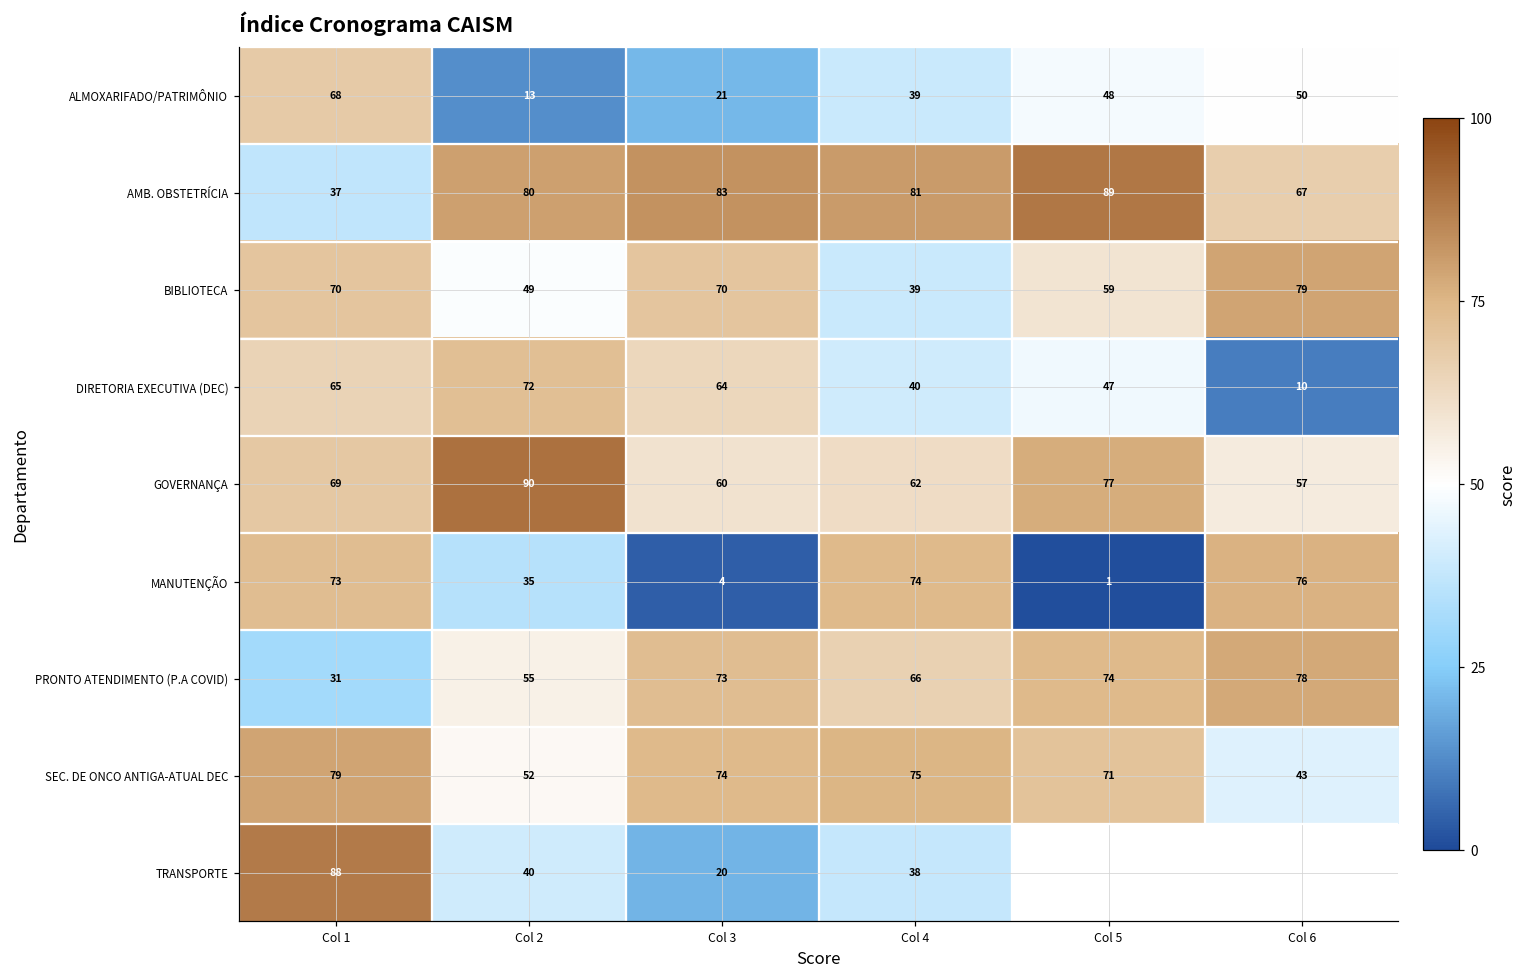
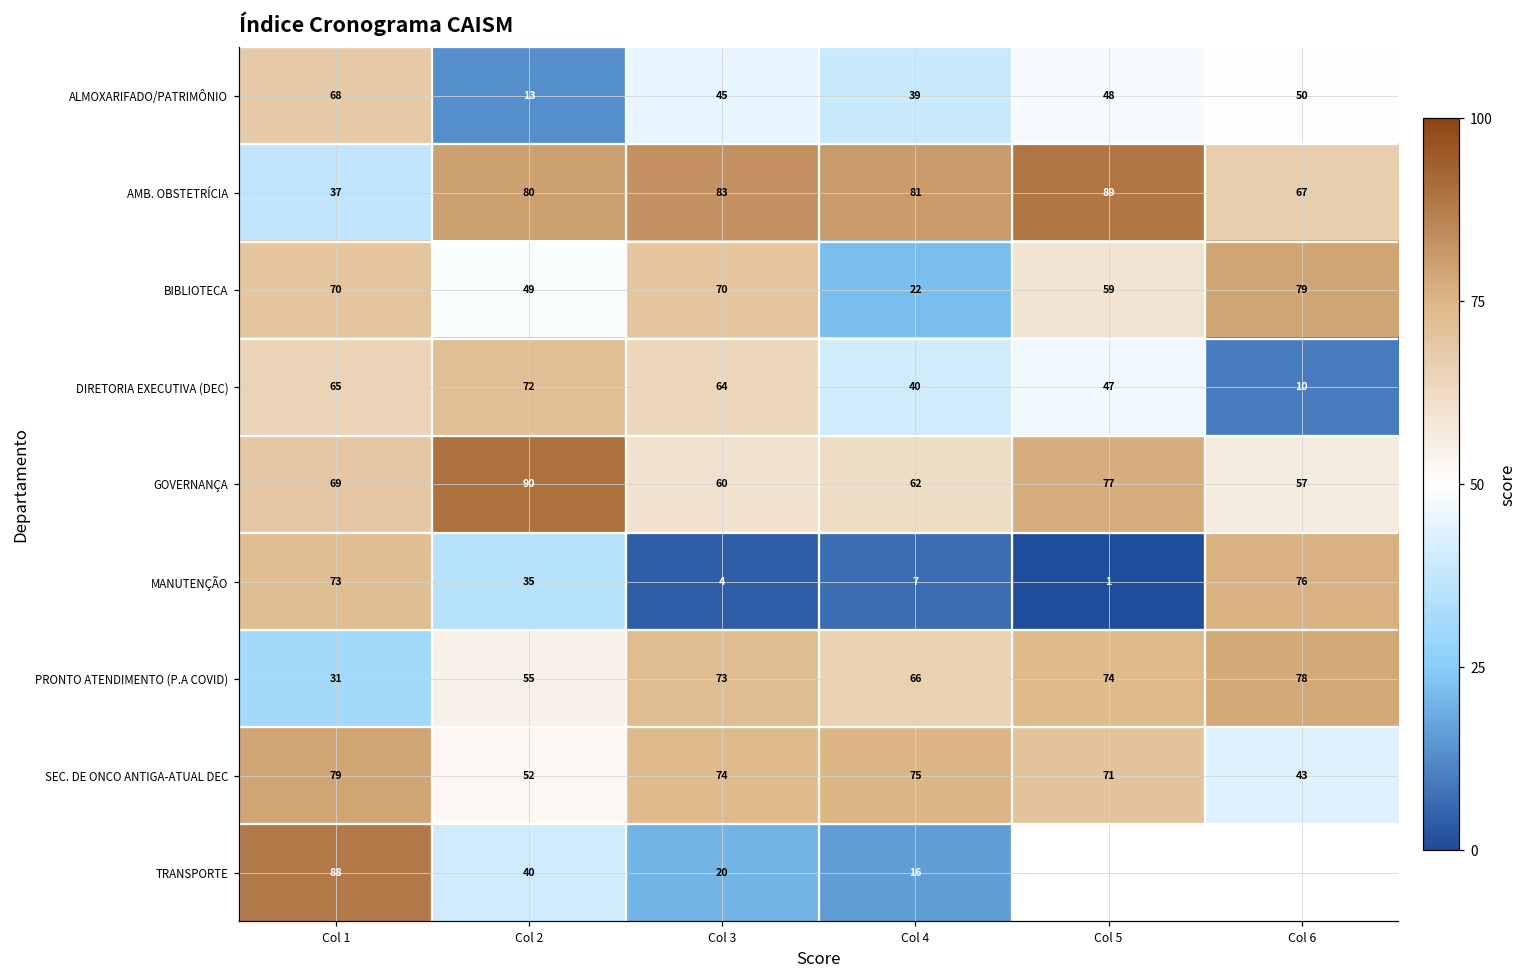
  {
    "ALMOXARIFADO/PATRIMÔNIO": {
      "Col 1": 68,
      "Col 2": 13,
-     "Col 3": 21,
+     "Col 3": 45,
      "Col 4": 39,
      "Col 5": 48,
      "Col 6": 50
    },
    "AMB. OBSTETRÍCIA": {
      "Col 1": 37,
      "Col 2": 80,
      "Col 3": 83,
      "Col 4": 81,
      "Col 5": 89,
      "Col 6": 67
    },
    "BIBLIOTECA": {
      "Col 1": 70,
      "Col 2": 49,
      "Col 3": 70,
-     "Col 4": 39,
+     "Col 4": 22,
      "Col 5": 59,
      "Col 6": 79
    },
    "DIRETORIA EXECUTIVA (DEC)": {
      "Col 1": 65,
      "Col 2": 72,
      "Col 3": 64,
      "Col 4": 40,
      "Col 5": 47,
      "Col 6": 10
    },
    "GOVERNANÇA": {
      "Col 1": 69,
      "Col 2": 90,
      "Col 3": 60,
      "Col 4": 62,
      "Col 5": 77,
      "Col 6": 57
    },
    "MANUTENÇÃO": {
      "Col 1": 73,
      "Col 2": 35,
      "Col 3": 4,
-     "Col 4": 74,
+     "Col 4": 7,
      "Col 5": 1,
      "Col 6": 76
    },
    "PRONTO ATENDIMENTO (P.A COVID)": {
      "Col 1": 31,
      "Col 2": 55,
      "Col 3": 73,
      "Col 4": 66,
      "Col 5": 74,
      "Col 6": 78
    },
    "SEC. DE ONCO ANTIGA-ATUAL DEC": {
      "Col 1": 79,
      "Col 2": 52,
      "Col 3": 74,
      "Col 4": 75,
      "Col 5": 71,
      "Col 6": 43
    },
    "TRANSPORTE": {
      "Col 1": 88,
      "Col 2": 40,
      "Col 3": 20,
-     "Col 4": 38
+     "Col 4": 16
    }
  }
